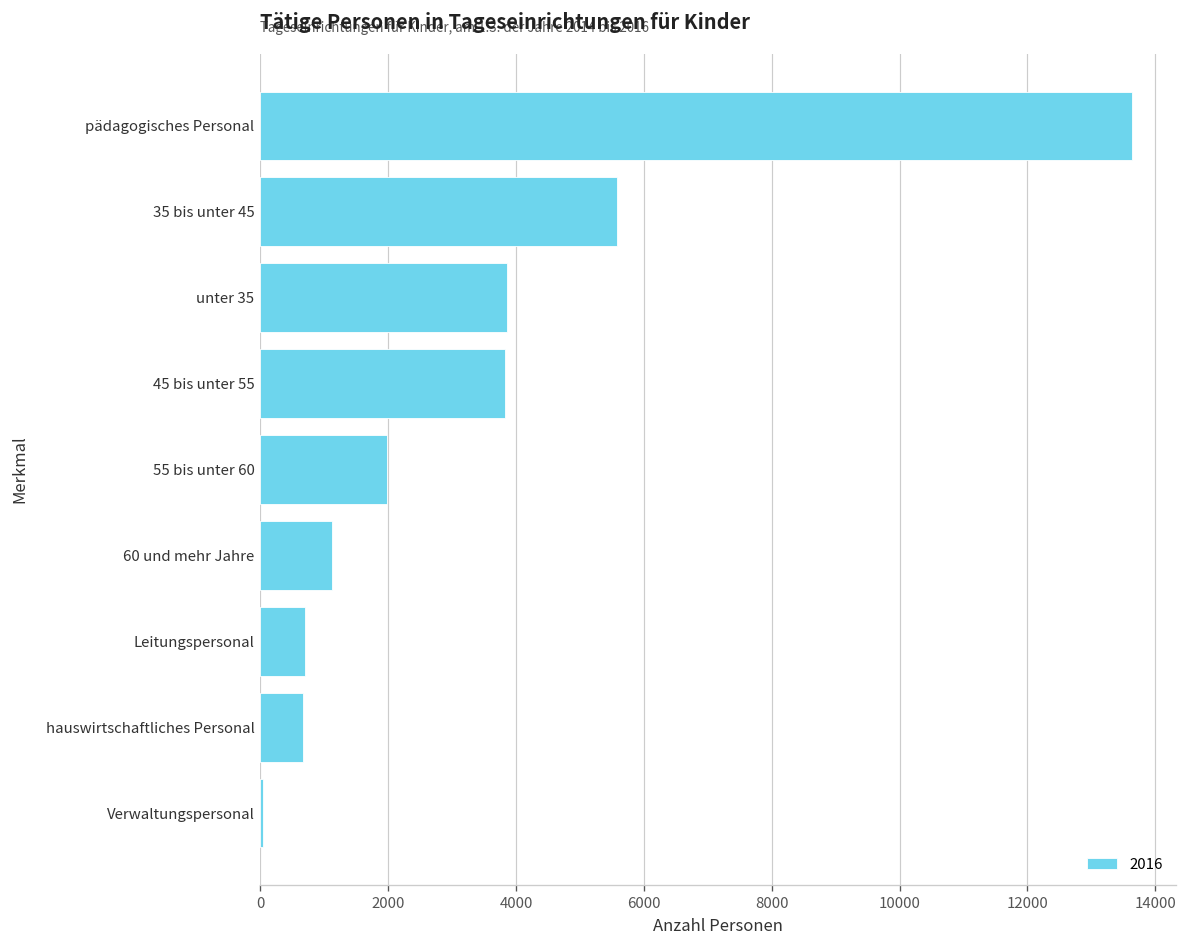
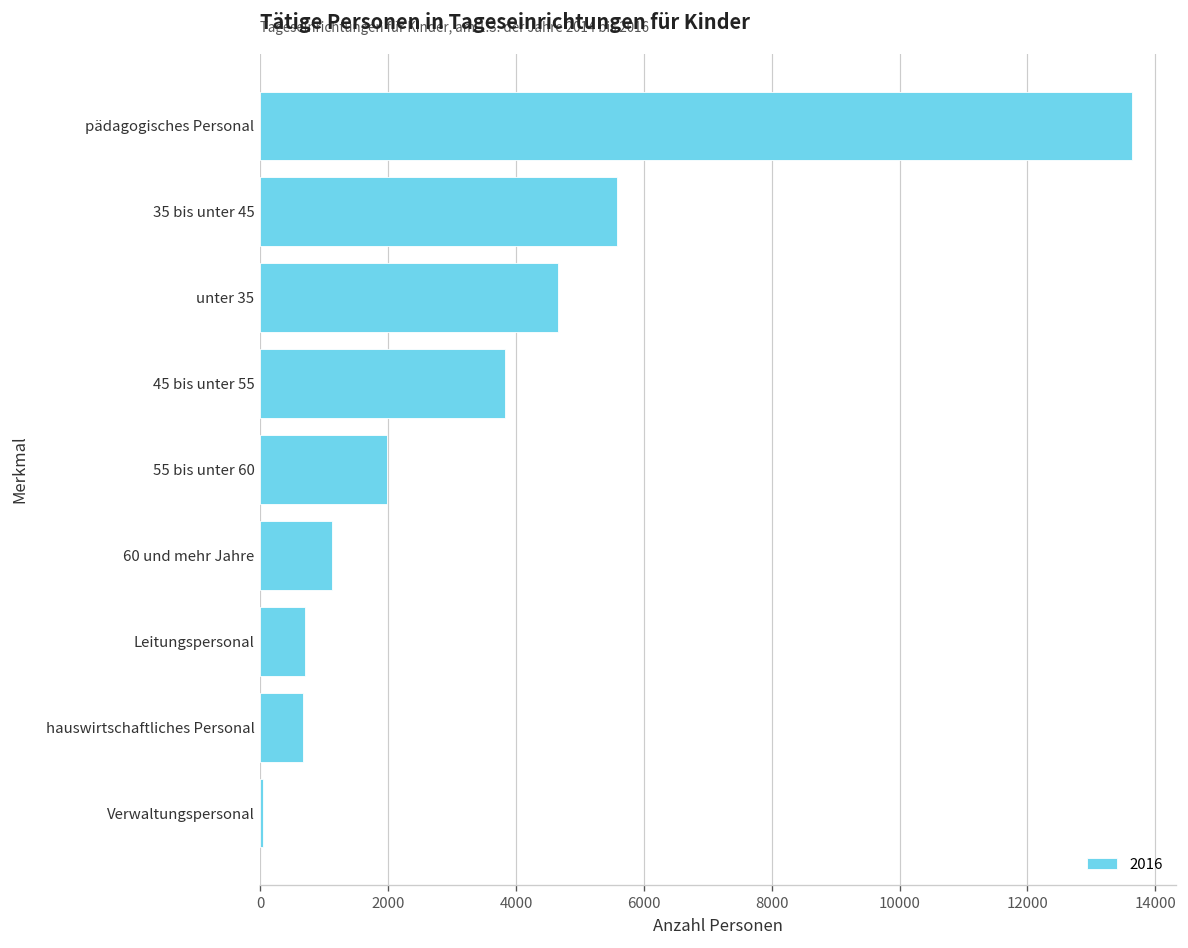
  {
    "pädagogisches Personal": 13600,
    "35 bis unter 45": 5600,
-   "unter 35": 3900,
+   "unter 35": 4700,
    "45 bis unter 55": 3800,
    "55 bis unter 60": 2000,
    "60 und mehr Jahre": 1100,
    "Leitungspersonal": 700,
    "hauswirtschaftliches Personal": 700,
    "Verwaltungspersonal": 100
  }
